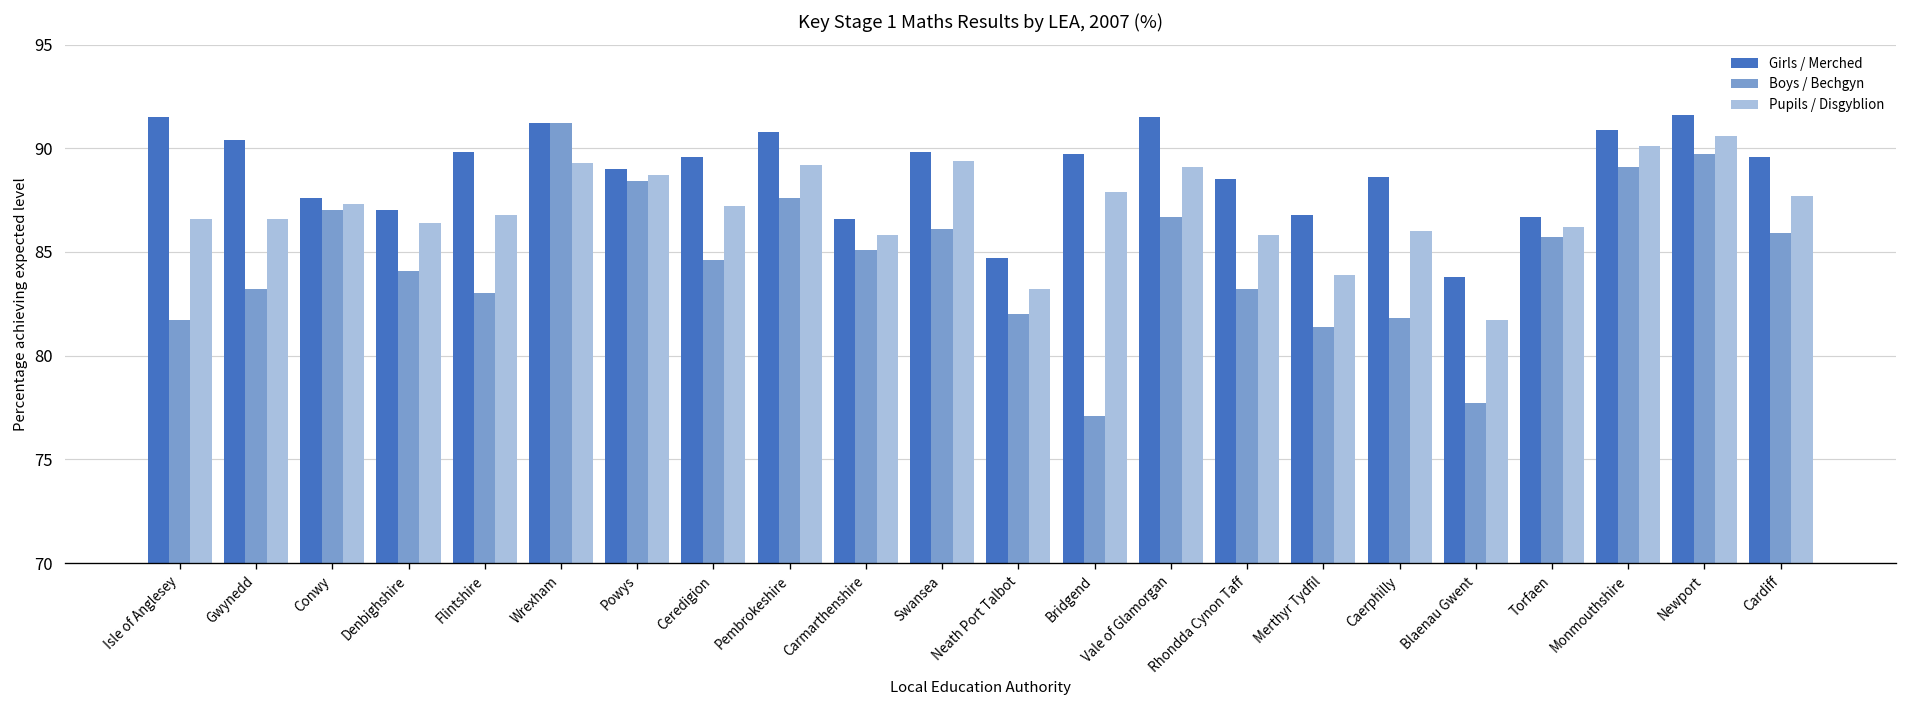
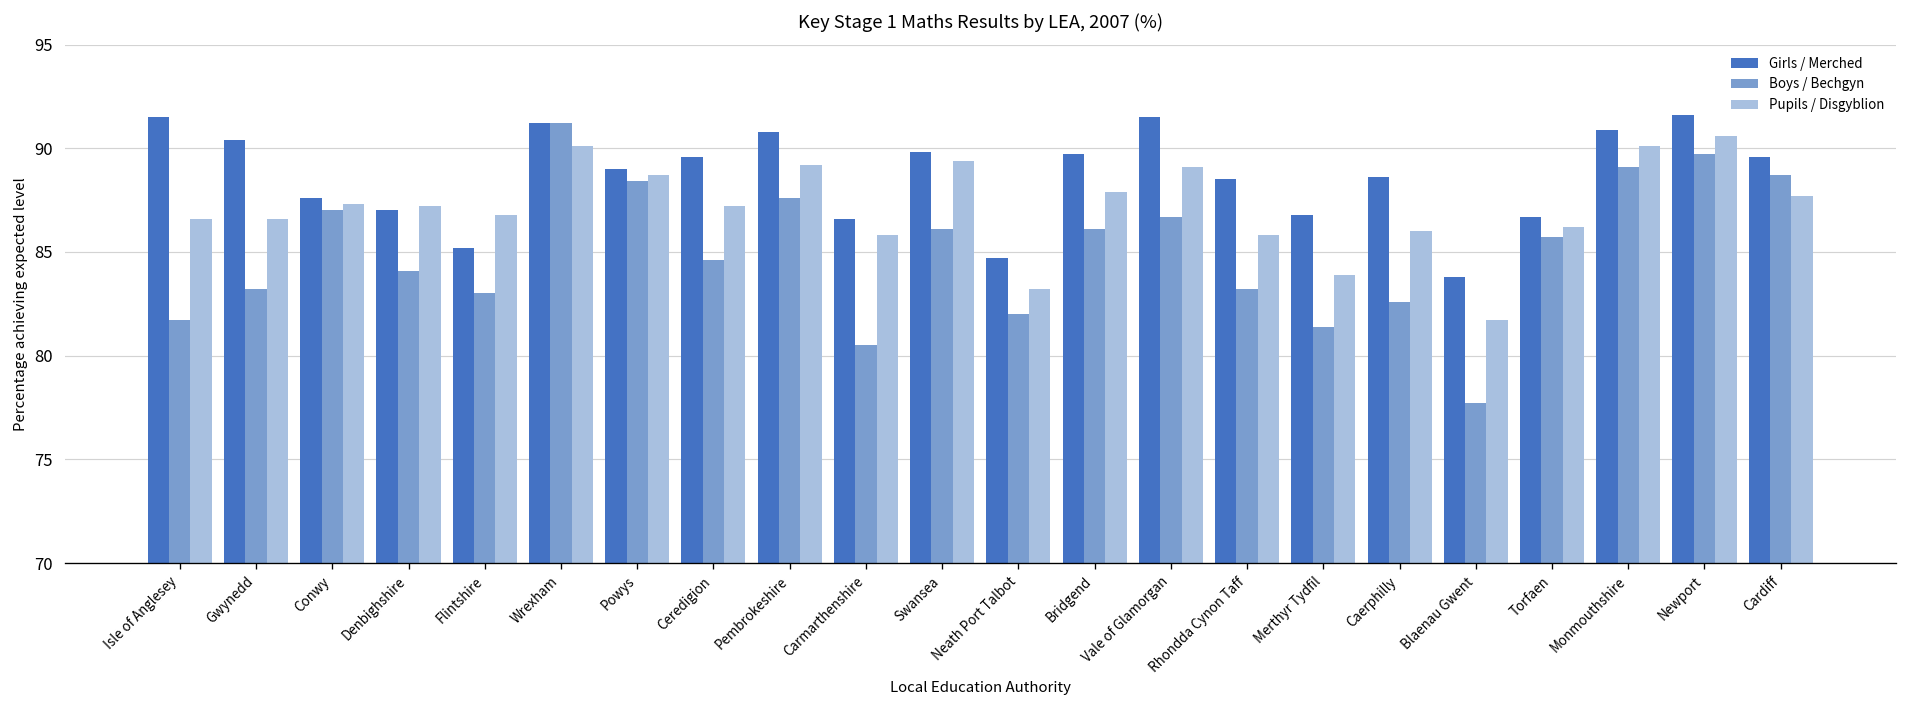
  {
    "Girls / Merched": {
      "Isle of Anglesey": 91.5,
      "Gwynedd": 90.4,
      "Conwy": 87.6,
      "Denbighshire": 87.0,
-     "Flintshire": 89.8,
+     "Flintshire": 85.2,
      "Wrexham": 91.2,
      "Powys": 89.0,
      "Ceredigion": 89.6,
      "Pembrokeshire": 90.8,
      "Carmarthenshire": 86.6,
      "Swansea": 89.8,
      "Neath Port Talbot": 84.7,
      "Bridgend": 89.7,
      "Vale of Glamorgan": 91.5,
      "Rhondda Cynon Taff": 88.5,
      "Merthyr Tydfil": 86.8,
      "Caerphilly": 88.6,
      "Blaenau Gwent": 83.8,
      "Torfaen": 86.7,
      "Monmouthshire": 90.9,
      "Newport": 91.6,
      "Cardiff": 89.6
    },
    "Boys / Bechgyn": {
      "Isle of Anglesey": 81.7,
      "Gwynedd": 83.2,
      "Conwy": 87.0,
      "Denbighshire": 84.1,
      "Flintshire": 83.0,
      "Wrexham": 91.2,
      "Powys": 88.4,
      "Ceredigion": 84.6,
      "Pembrokeshire": 87.6,
-     "Carmarthenshire": 85.1,
+     "Carmarthenshire": 80.5,
      "Swansea": 86.1,
      "Neath Port Talbot": 82.0,
-     "Bridgend": 77.1,
+     "Bridgend": 86.1,
      "Vale of Glamorgan": 86.7,
      "Rhondda Cynon Taff": 83.2,
      "Merthyr Tydfil": 81.4,
-     "Caerphilly": 81.8,
+     "Caerphilly": 82.6,
      "Blaenau Gwent": 77.7,
      "Torfaen": 85.7,
      "Monmouthshire": 89.1,
      "Newport": 89.7,
-     "Cardiff": 85.9
+     "Cardiff": 88.7
    },
    "Pupils / Disgyblion": {
      "Isle of Anglesey": 86.6,
      "Gwynedd": 86.6,
      "Conwy": 87.3,
-     "Denbighshire": 86.4,
+     "Denbighshire": 87.2,
      "Flintshire": 86.8,
-     "Wrexham": 89.3,
+     "Wrexham": 90.1,
      "Powys": 88.7,
      "Ceredigion": 87.2,
      "Pembrokeshire": 89.2,
      "Carmarthenshire": 85.8,
      "Swansea": 89.4,
      "Neath Port Talbot": 83.2,
      "Bridgend": 87.9,
      "Vale of Glamorgan": 89.1,
      "Rhondda Cynon Taff": 85.8,
      "Merthyr Tydfil": 83.9,
      "Caerphilly": 86.0,
      "Blaenau Gwent": 81.7,
      "Torfaen": 86.2,
      "Monmouthshire": 90.1,
      "Newport": 90.6,
      "Cardiff": 87.7
    }
  }
